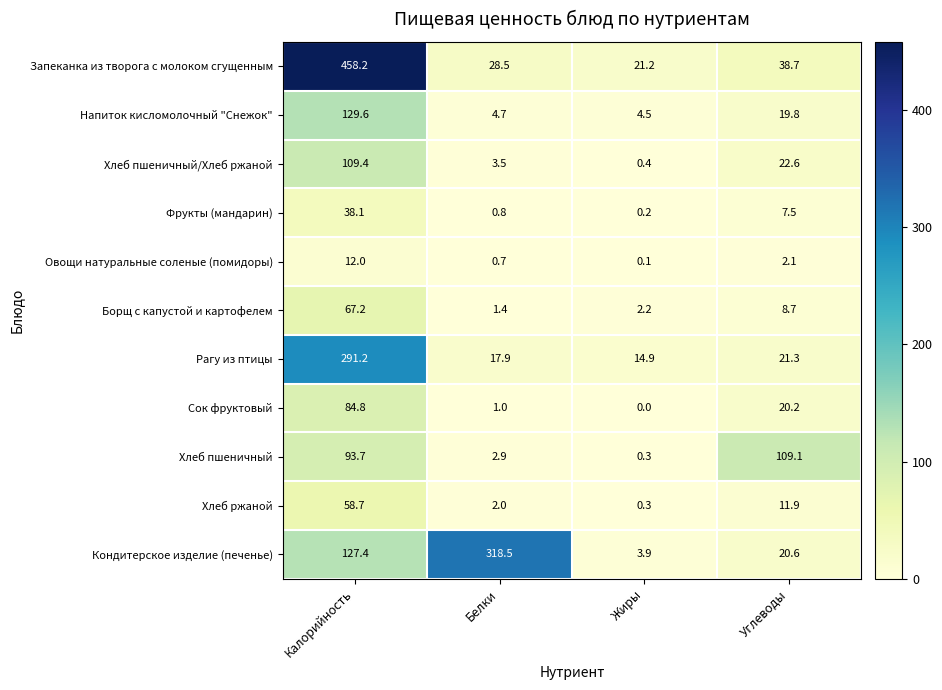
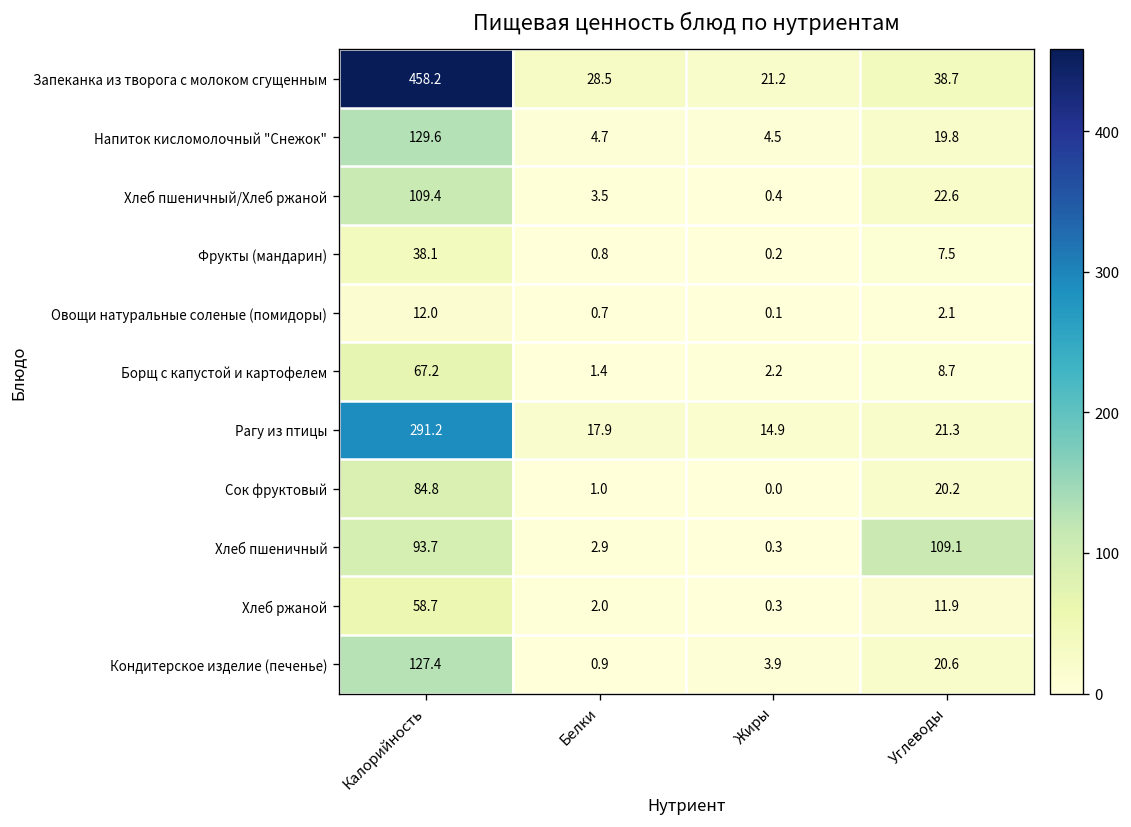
  {
    "Запеканка из творога с молоком сгущенным": {
      "Калорийность": 458.2,
      "Белки": 28.5,
      "Жиры": 21.2,
      "Углеводы": 38.7
    },
    "Напиток кисломолочный \"Снежок\"": {
      "Калорийность": 129.6,
      "Белки": 4.7,
      "Жиры": 4.5,
      "Углеводы": 19.8
    },
    "Хлеб пшеничный/Хлеб ржаной": {
      "Калорийность": 109.4,
      "Белки": 3.5,
      "Жиры": 0.4,
      "Углеводы": 22.6
    },
    "Фрукты (мандарин)": {
      "Калорийность": 38.1,
      "Белки": 0.8,
      "Жиры": 0.2,
      "Углеводы": 7.5
    },
    "Овощи натуральные соленые (помидоры)": {
      "Калорийность": 12.0,
      "Белки": 0.7,
      "Жиры": 0.1,
      "Углеводы": 2.1
    },
    "Борщ с капустой и картофелем": {
      "Калорийность": 67.2,
      "Белки": 1.4,
      "Жиры": 2.2,
      "Углеводы": 8.7
    },
    "Рагу из птицы": {
      "Калорийность": 291.2,
      "Белки": 17.9,
      "Жиры": 14.9,
      "Углеводы": 21.3
    },
    "Сок фруктовый": {
      "Калорийность": 84.8,
      "Белки": 1.0,
      "Жиры": 0.0,
      "Углеводы": 20.2
    },
    "Хлеб пшеничный": {
      "Калорийность": 93.7,
      "Белки": 2.9,
      "Жиры": 0.3,
      "Углеводы": 109.1
    },
    "Хлеб ржаной": {
      "Калорийность": 58.7,
      "Белки": 2.0,
      "Жиры": 0.3,
      "Углеводы": 11.9
    },
    "Кондитерское изделие (печенье)": {
      "Калорийность": 127.4,
-     "Белки": 318.5,
+     "Белки": 0.9,
      "Жиры": 3.9,
      "Углеводы": 20.6
    }
  }
